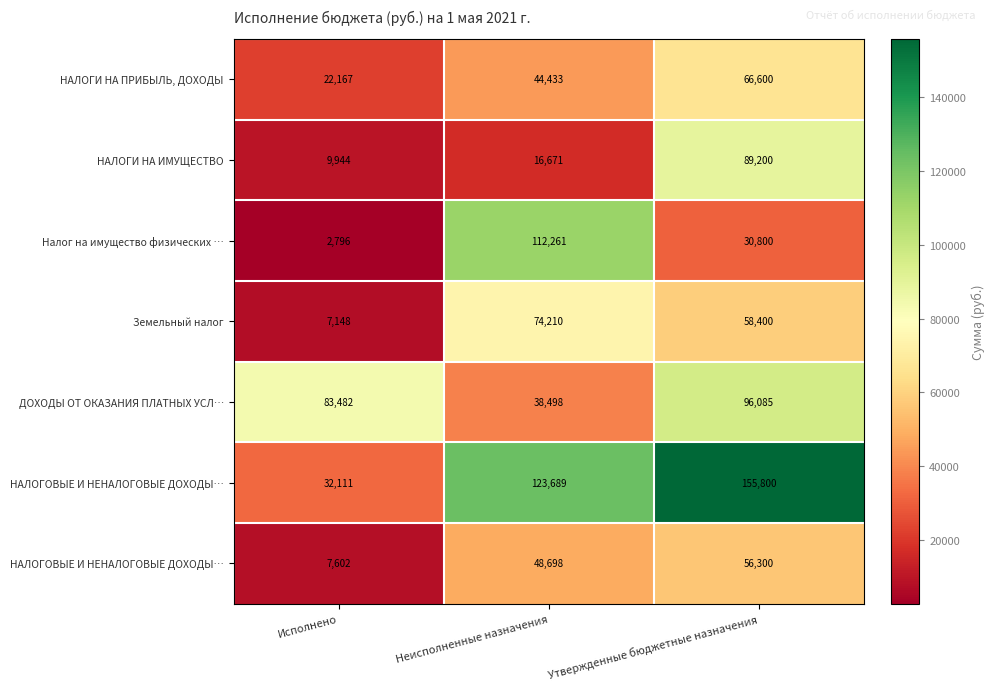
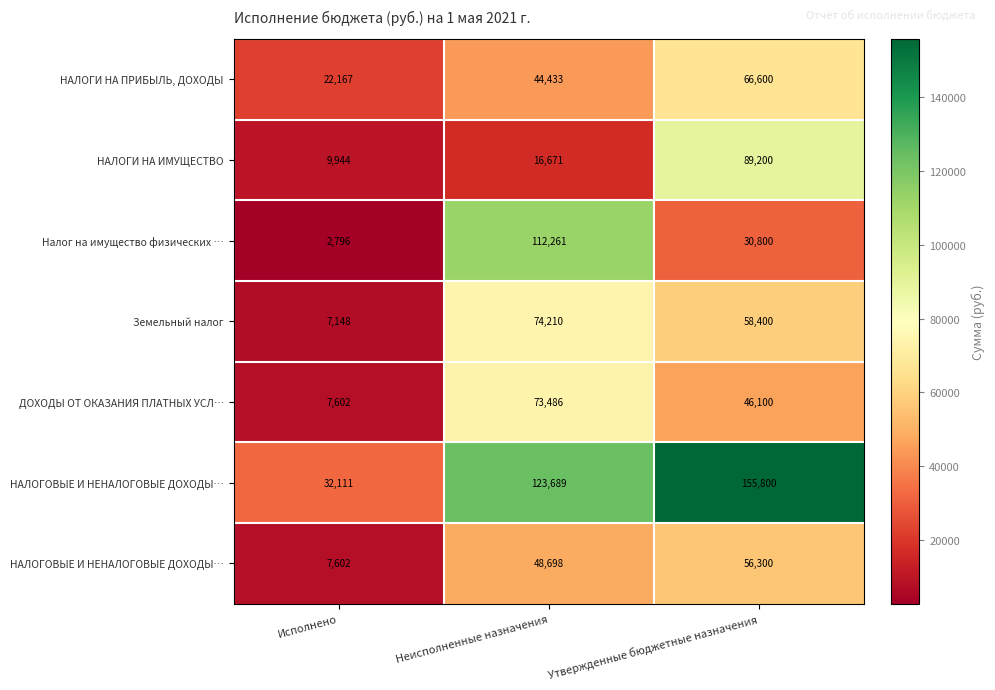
  {
    "НАЛОГИ НА ПРИБЫЛЬ, ДОХОДЫ": {
      "Исполнено": "22,167",
      "Неисполненные назначения": "44,433",
      "Утвержденные бюджетные назначения": "66,600"
    },
    "НАЛОГИ НА ИМУЩЕСТВО": {
      "Исполнено": "9,944",
      "Неисполненные назначения": "16,671",
      "Утвержденные бюджетные назначения": "89,200"
    },
    "Налог на имущество физических …": {
      "Исполнено": "2,796",
      "Неисполненные назначения": "112,261",
      "Утвержденные бюджетные назначения": "30,800"
    },
    "Земельный налог": {
      "Исполнено": "7,148",
      "Неисполненные назначения": "74,210",
      "Утвержденные бюджетные назначения": "58,400"
    },
    "ДОХОДЫ ОТ ОКАЗАНИЯ ПЛАТНЫХ УСЛ…": {
-     "Исполнено": "83,482",
-     "Неисполненные назначения": "38,498",
-     "Утвержденные бюджетные назначения": "96,085"
+     "Исполнено": "7,602",
+     "Неисполненные назначения": "73,486",
+     "Утвержденные бюджетные назначения": "46,100"
    }
  }
